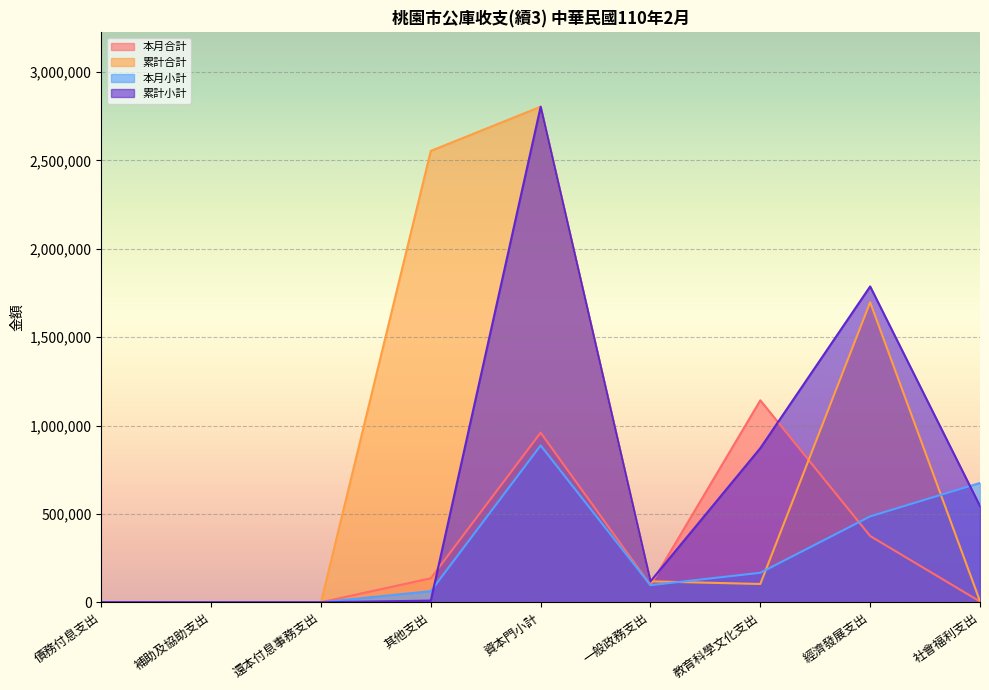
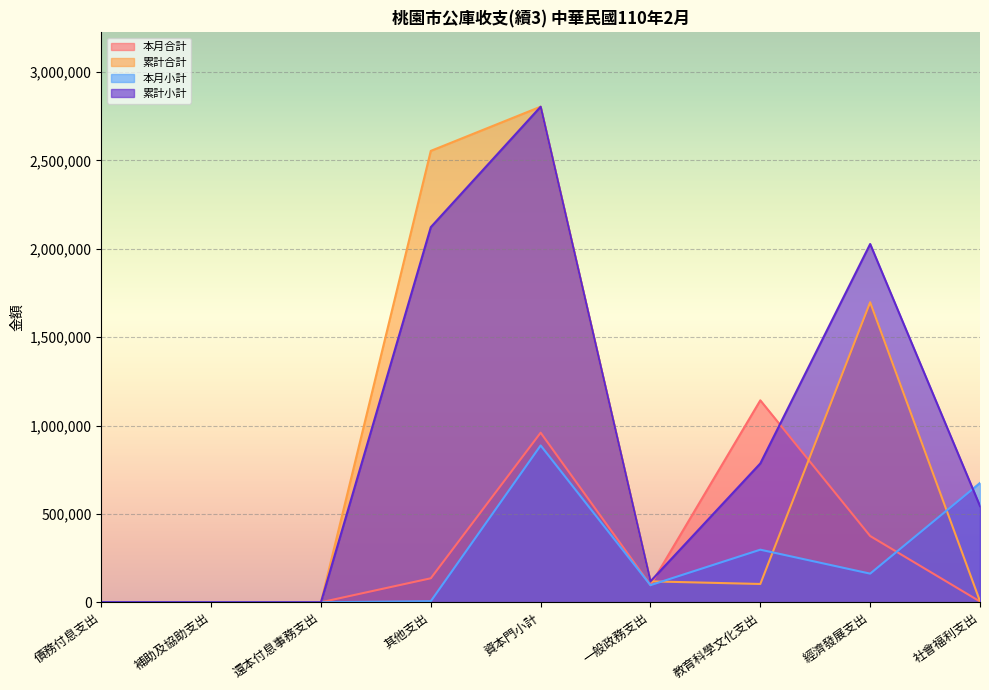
  {
    "本月合計": {
      "其他支出": "140,000",
      "資本門小計": "960,000",
      "教育科學文化支出": "1,140,000",
      "經濟發展支出": "370,000"
    },
    "累計合計": {
      "其他支出": "2,550,000",
      "教育科學文化支出": "100,000",
      "經濟發展支出": "1,700,000"
    },
    "本月小計": {
-     "其他支出": "60,000",
+     "其他支出": "10,000",
      "資本門小計": "890,000",
-     "教育科學文化支出": "170,000",
-     "經濟發展支出": "490,000",
+     "教育科學文化支出": "300,000",
+     "經濟發展支出": "160,000",
      "社會福利支出": "680,000"
    },
    "累計小計": {
-     "其他支出": "10,000",
-     "教育科學文化支出": "870,000",
-     "經濟發展支出": "1,790,000",
+     "其他支出": "2,120,000",
+     "教育科學文化支出": "790,000",
+     "經濟發展支出": "2,030,000",
      "社會福利支出": "540,000"
    }
  }
